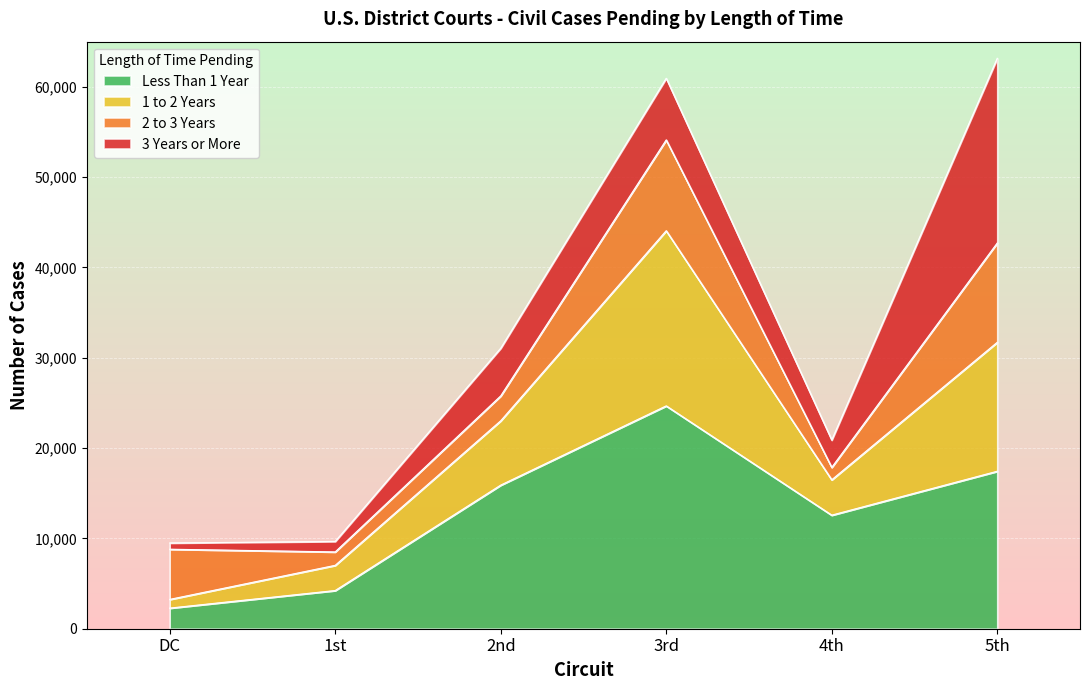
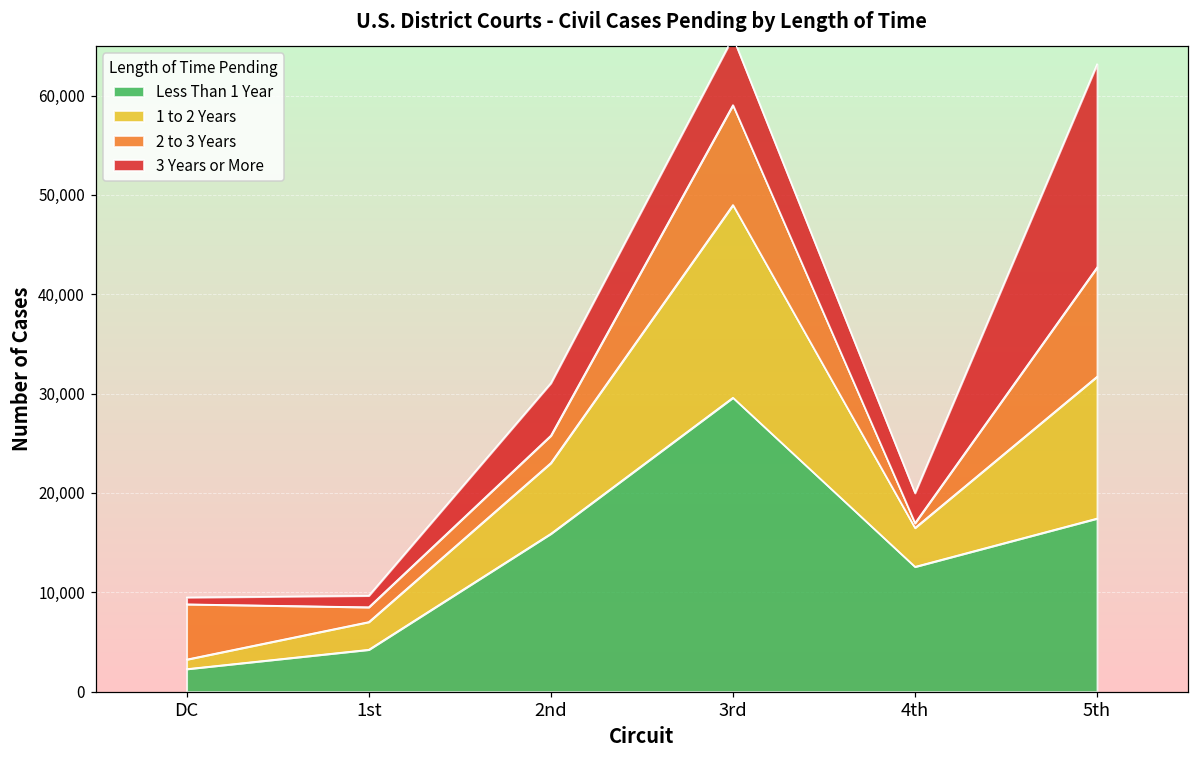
  {
    "Less Than 1 Year": {
      "DC": "2,000",
      "1st": "4,000",
      "2nd": "16,000",
-     "3rd": "25,000",
+     "3rd": "30,000",
      "4th": "13,000",
      "5th": "17,000"
    },
    "1 to 2 Years": {
      "DC": "1,000",
      "1st": "3,000",
      "2nd": "7,000",
      "3rd": "19,000",
      "4th": "4,000",
      "5th": "14,000"
    },
    "2 to 3 Years": {
      "DC": "6,000",
      "1st": "1,000",
      "2nd": "3,000",
      "3rd": "10,000",
-     "4th": "1,000",
+     "4th": "0",
      "5th": "11,000"
    },
    "3 Years or More": {
      "DC": "1,000",
      "1st": "1,000",
      "2nd": "5,000",
      "4th": "3,000",
      "5th": "20,000"
    }
  }
